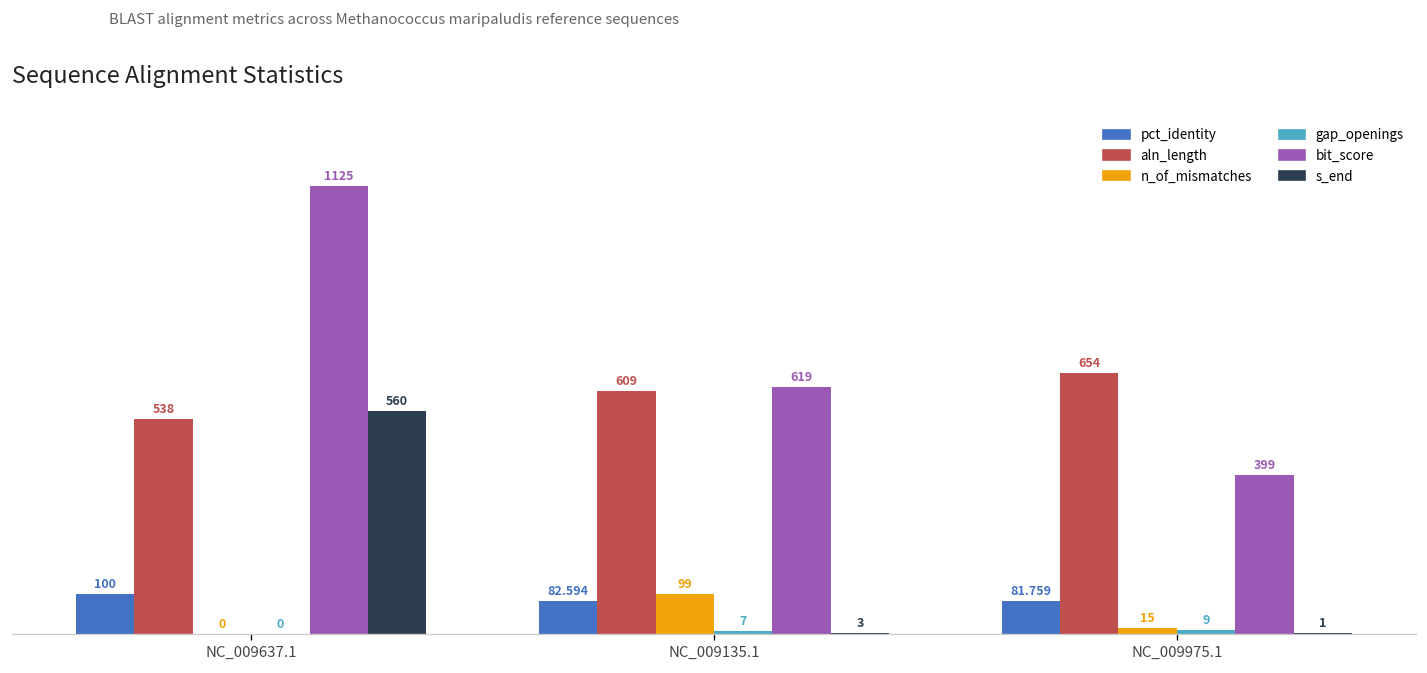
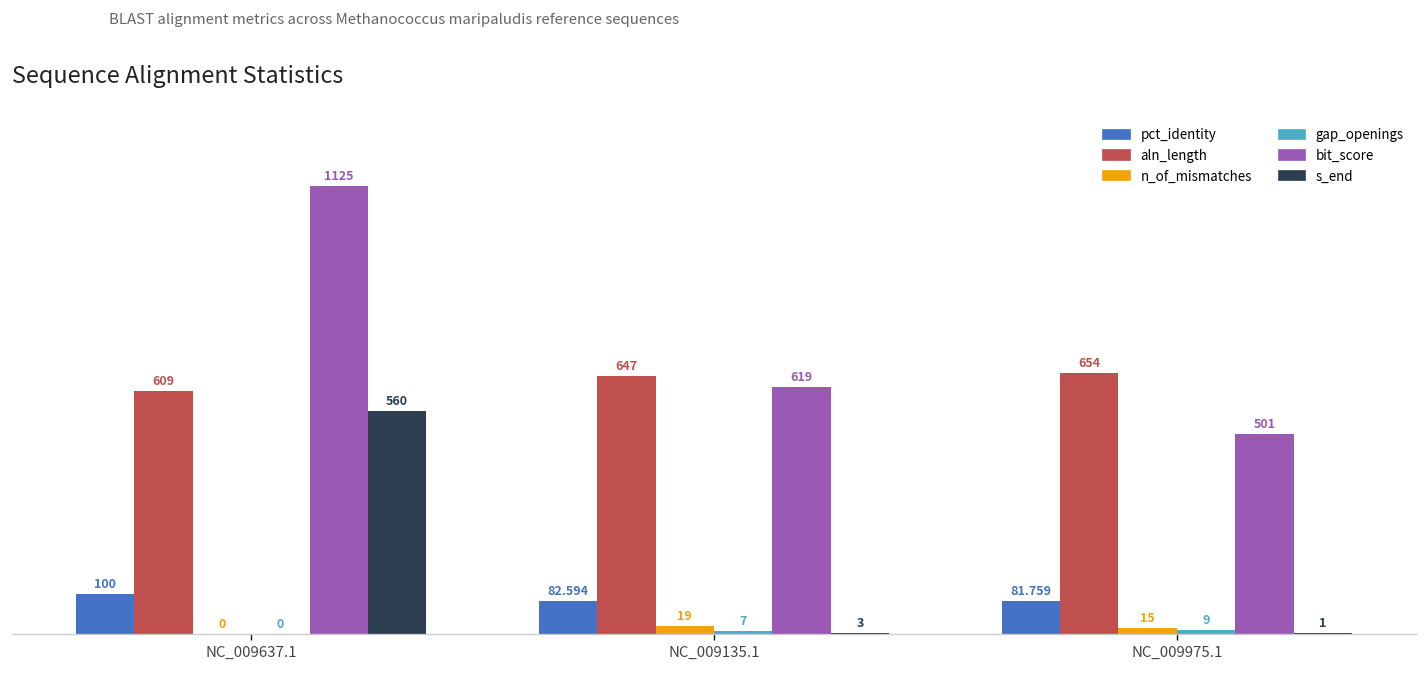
  {
    "aln_length": {
-     "NC_009637.1": 538,
-     "NC_009135.1": 609,
+     "NC_009637.1": 609,
+     "NC_009135.1": 647,
      "NC_009975.1": 654
    },
    "n_of_mismatches": {
      "NC_009637.1": 0,
-     "NC_009135.1": 99,
+     "NC_009135.1": 19,
      "NC_009975.1": 15
    },
    "bit_score": {
      "NC_009637.1": 1125,
      "NC_009135.1": 619,
-     "NC_009975.1": 399
+     "NC_009975.1": 501
    },
    "s_end": {
      "NC_009637.1": 560,
      "NC_009135.1": 3,
      "NC_009975.1": 1
    }
  }
